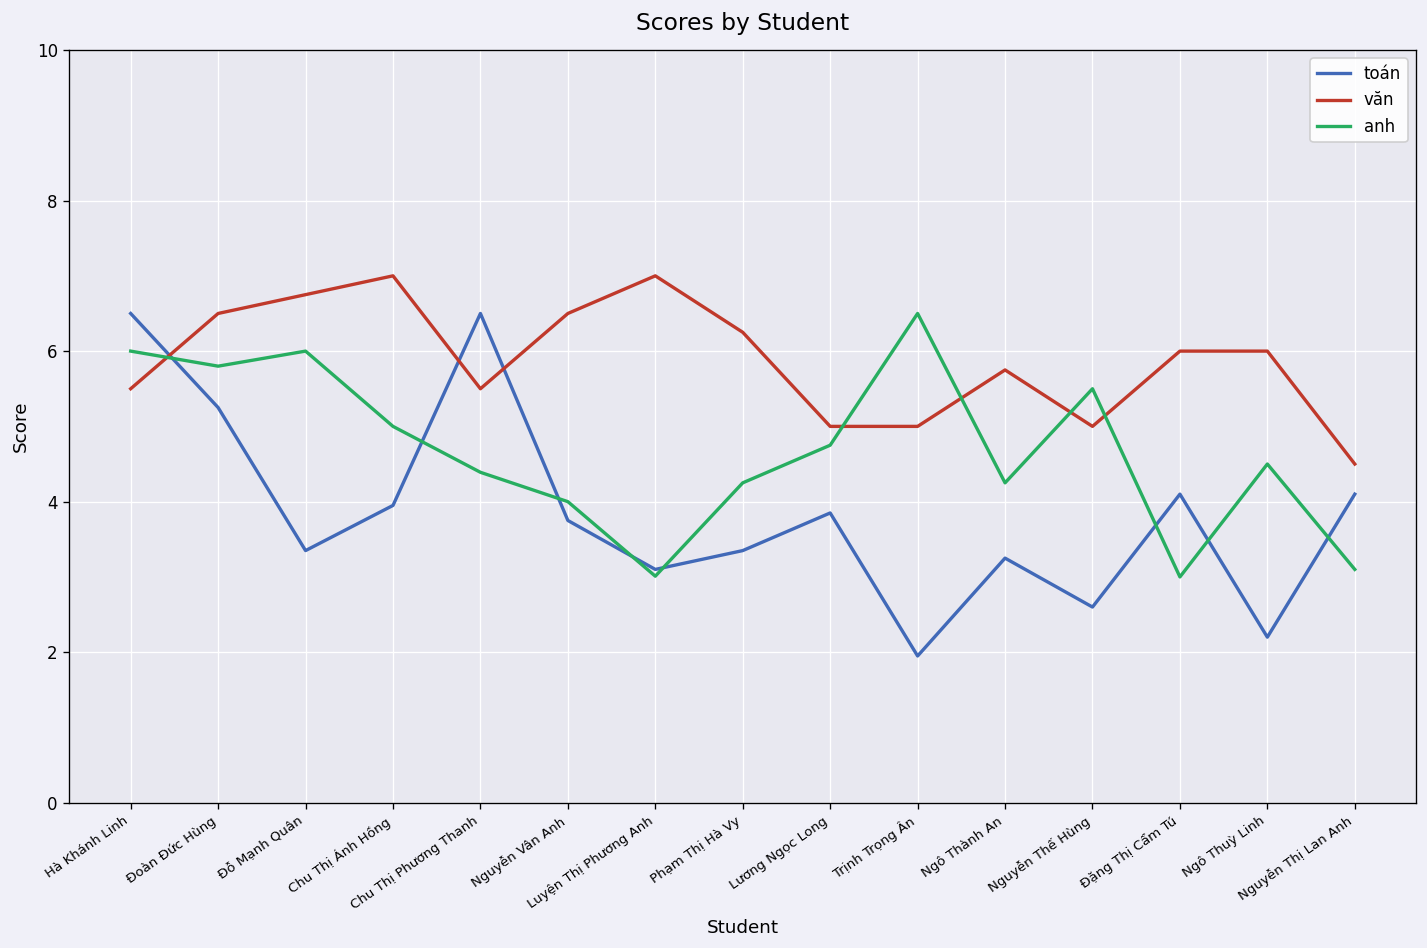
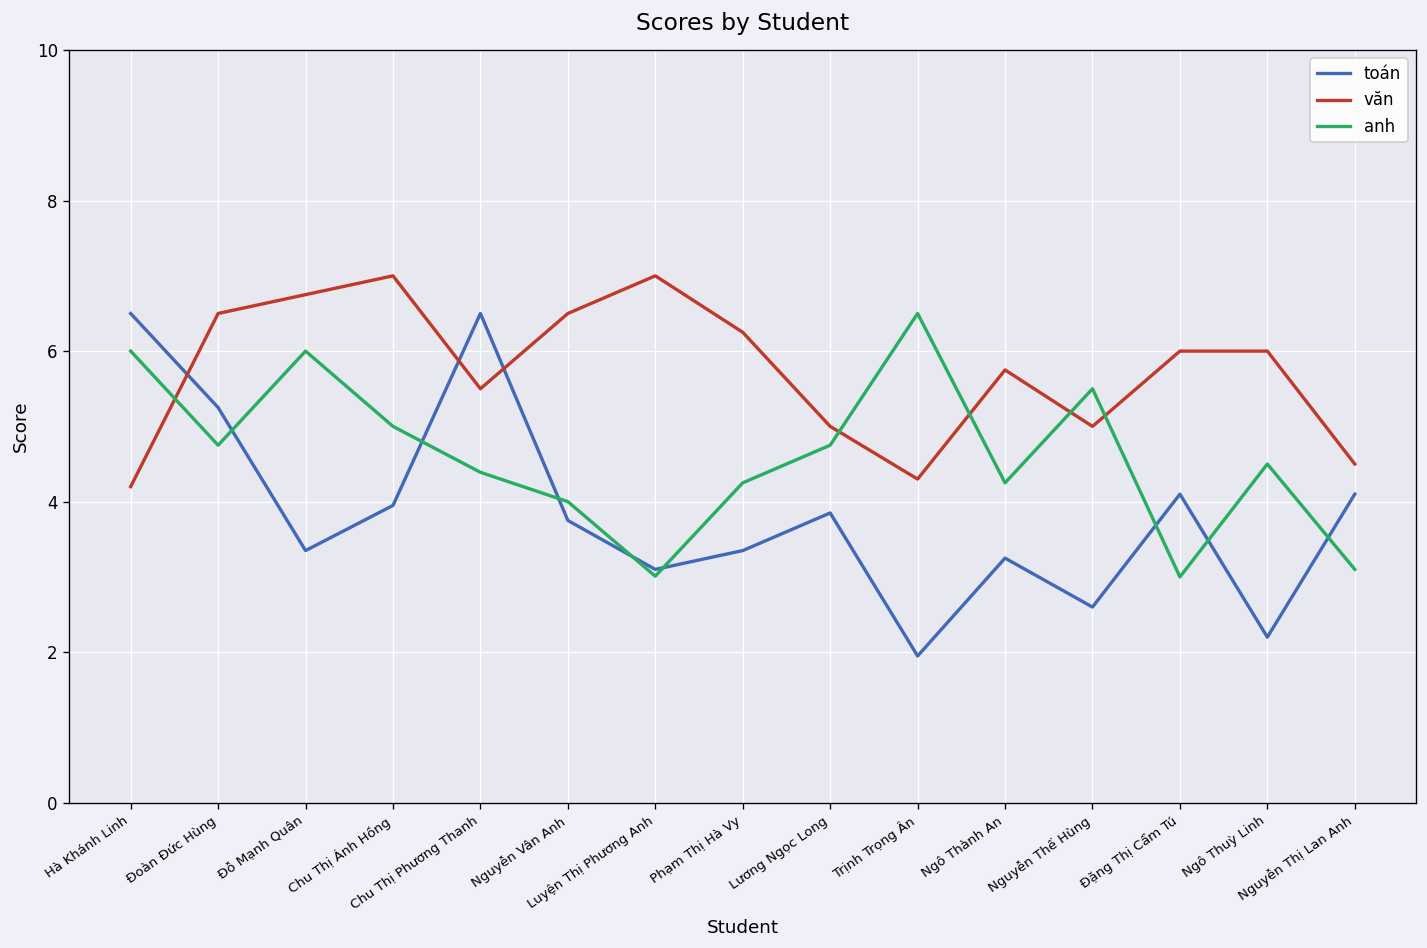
  {
    "toán": {
      "Hà Khánh Linh": 6.5,
      "Đoàn Đức Hùng": 5.3,
      "Đỗ Mạnh Quân": 3.4,
      "Chu Thị Ánh Hồng": 4.0,
      "Chu Thị Phương Thanh": 6.5,
      "Nguyễn Vân Anh": 3.8,
      "Luyện Thị Phương Anh": 3.1,
      "Phạm Thị Hà Vy": 3.4,
      "Lương Ngọc Long": 3.9,
      "Trịnh Trọng Ân": 2.0,
      "Ngô Thành An": 3.3,
      "Nguyễn Thế Hùng": 2.6,
      "Đặng Thị Cẩm Tú": 4.1,
      "Ngô Thuỳ Linh": 2.2,
      "Nguyễn Thị Lan Anh": 4.1
    },
    "văn": {
-     "Hà Khánh Linh": 5.5,
+     "Hà Khánh Linh": 4.2,
      "Đoàn Đức Hùng": 6.5,
      "Đỗ Mạnh Quân": 6.8,
      "Chu Thị Ánh Hồng": 7.0,
      "Chu Thị Phương Thanh": 5.5,
      "Nguyễn Vân Anh": 6.5,
      "Luyện Thị Phương Anh": 7.0,
      "Phạm Thị Hà Vy": 6.3,
      "Lương Ngọc Long": 5.0,
-     "Trịnh Trọng Ân": 5.0,
+     "Trịnh Trọng Ân": 4.3,
      "Ngô Thành An": 5.8,
      "Nguyễn Thế Hùng": 5.0,
      "Đặng Thị Cẩm Tú": 6.0,
      "Ngô Thuỳ Linh": 6.0,
      "Nguyễn Thị Lan Anh": 4.5
    },
    "anh": {
      "Hà Khánh Linh": 6.0,
-     "Đoàn Đức Hùng": 5.8,
+     "Đoàn Đức Hùng": 4.8,
      "Đỗ Mạnh Quân": 6.0,
      "Chu Thị Ánh Hồng": 5.0,
      "Chu Thị Phương Thanh": 4.4,
      "Nguyễn Vân Anh": 4.0,
      "Luyện Thị Phương Anh": 3.0,
      "Phạm Thị Hà Vy": 4.3,
      "Lương Ngọc Long": 4.8,
      "Trịnh Trọng Ân": 6.5,
      "Ngô Thành An": 4.3,
      "Nguyễn Thế Hùng": 5.5,
      "Đặng Thị Cẩm Tú": 3.0,
      "Ngô Thuỳ Linh": 4.5,
      "Nguyễn Thị Lan Anh": 3.1
    }
  }
